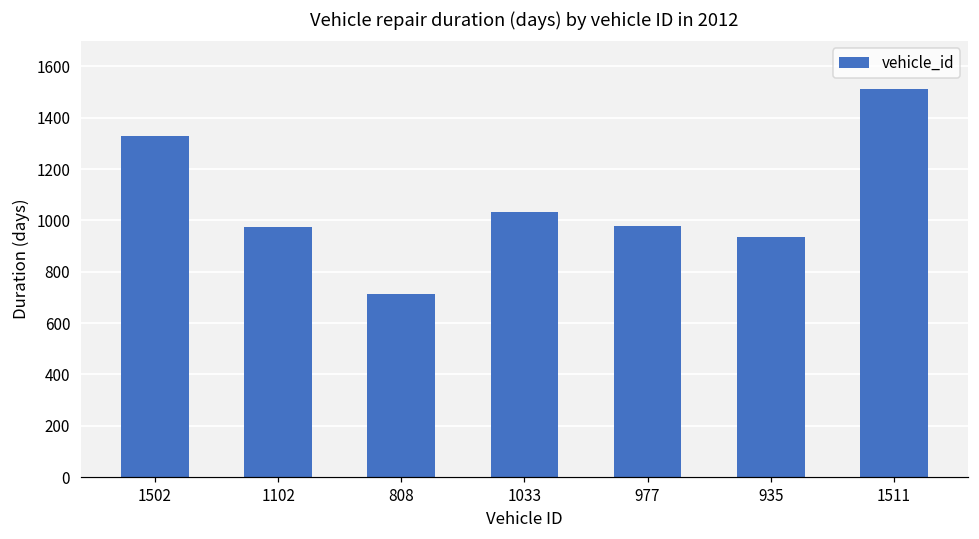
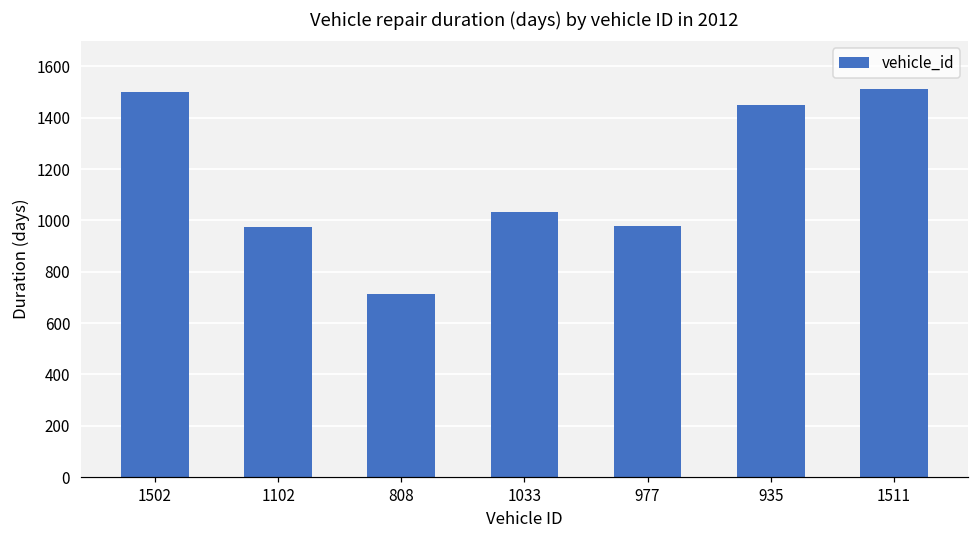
  {
-   "1502": 1330,
+   "1502": 1500,
    "1102": 970,
    "808": 710,
    "1033": 1030,
    "977": 980,
-   "935": 940,
+   "935": 1450,
    "1511": 1510
  }
